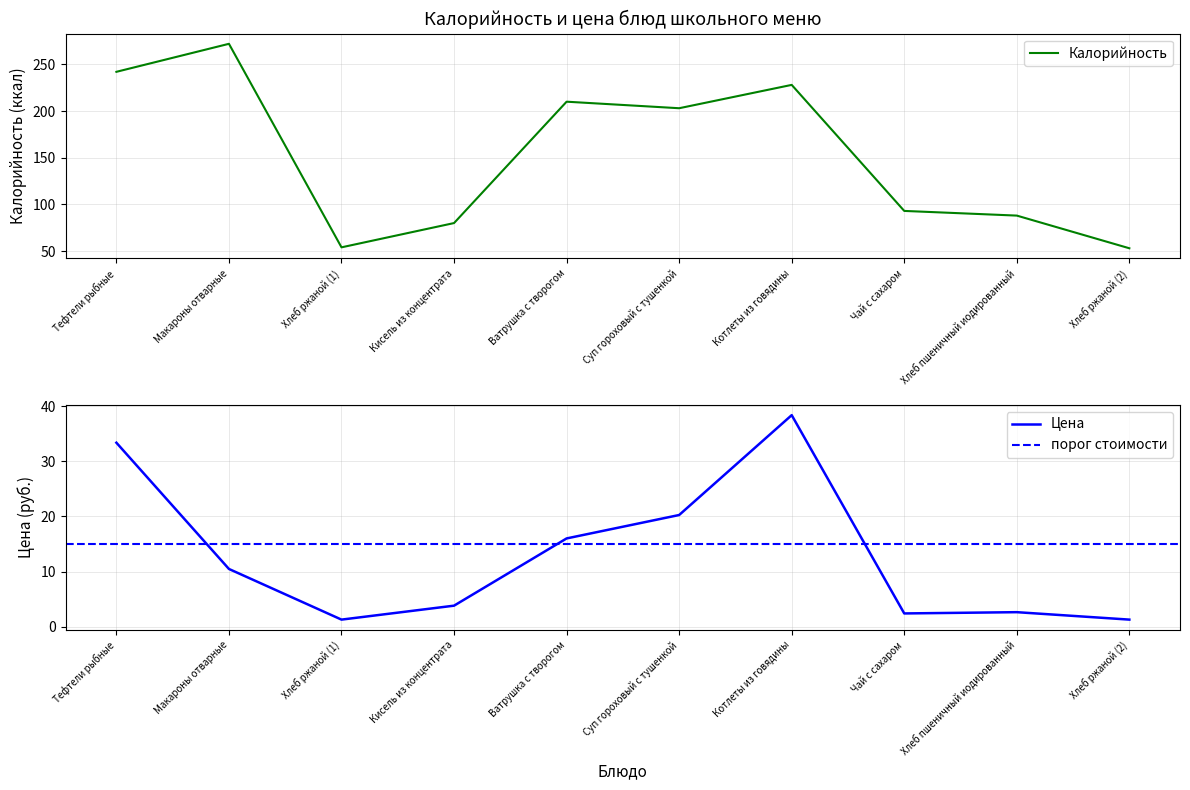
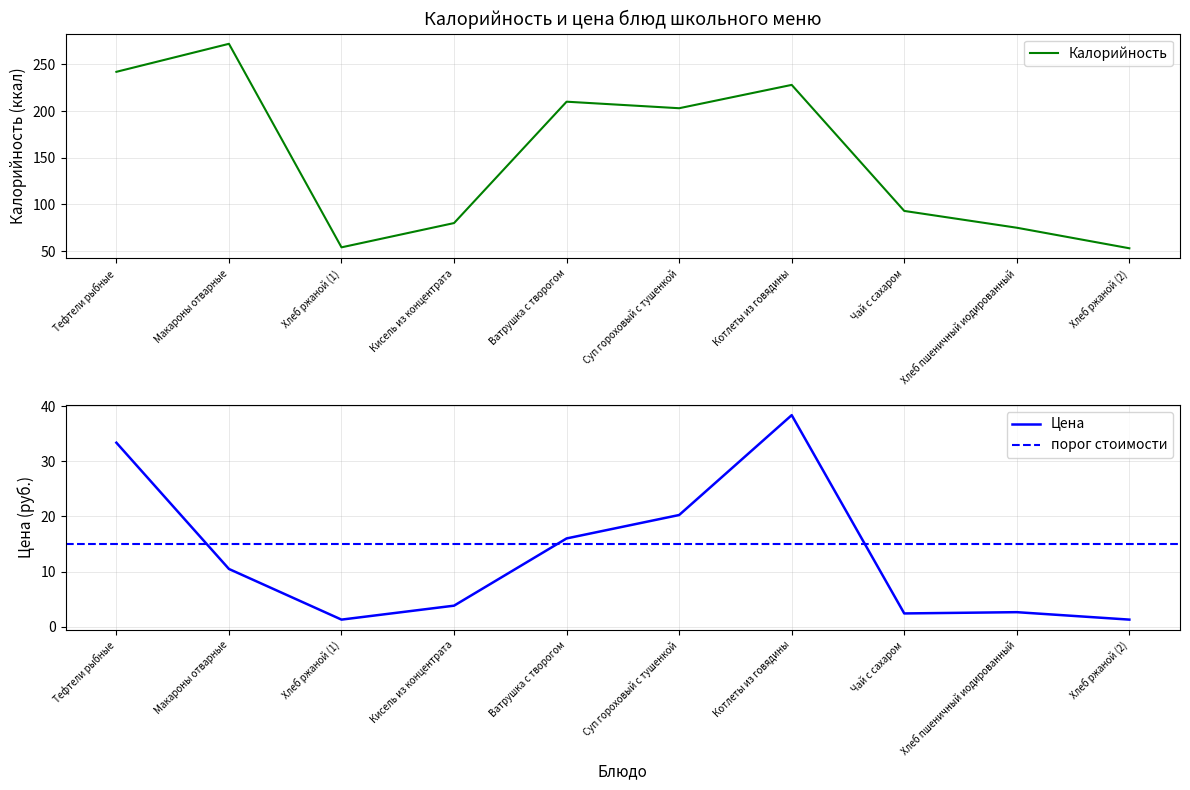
  {
    "Калорийность и цена блюд школьного меню": {
      "Тефтели рыбные": 240,
      "Макароны отварные": 270,
      "Хлеб ржаной (1)": 50,
      "Кисель из концентрата": 80,
      "Ватрушка с творогом": 210,
      "Суп гороховый с тушенкой": 200,
      "Котлеты из говядины": 230,
      "Чай с сахаром": 90,
-     "Хлеб пшеничный иодированный": 90,
+     "Хлеб пшеничный иодированный": 80,
      "Хлеб ржаной (2)": 50
    }
  }
